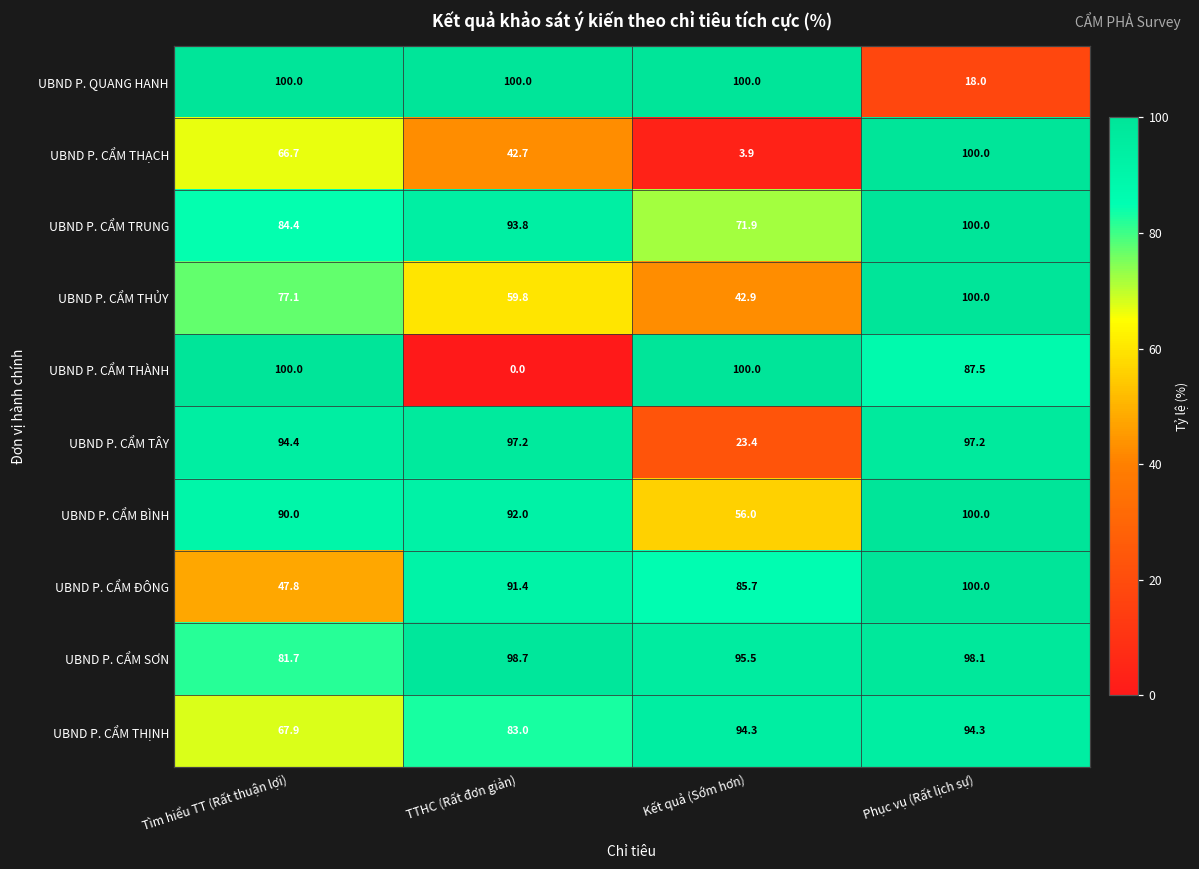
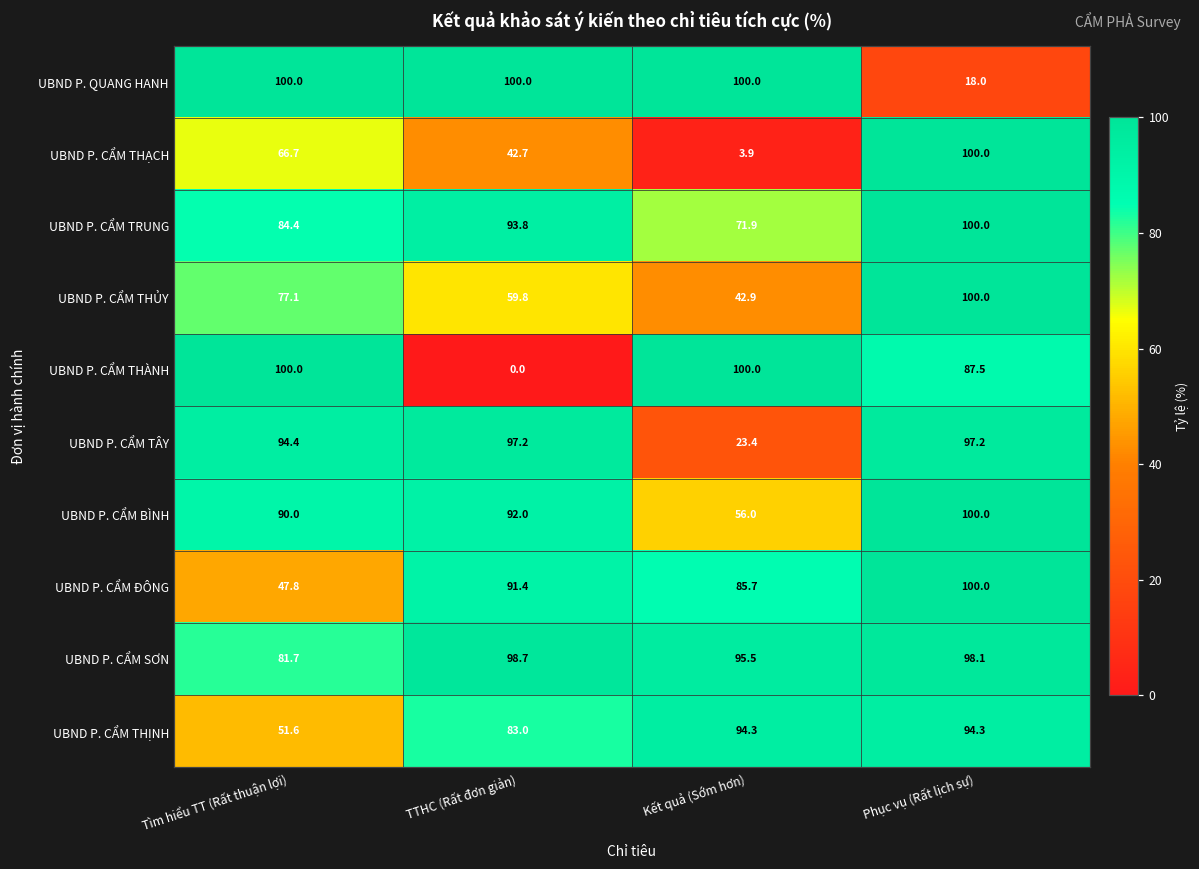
  {
    "UBND P. QUANG HANH": {
      "Tìm hiểu TT (Rất thuận lợi)": 100.0,
      "TTHC (Rất đơn giản)": 100.0,
      "Kết quả (Sớm hơn)": 100.0,
      "Phục vụ (Rất lịch sự)": 18.0
    },
    "UBND P. CẨM THẠCH": {
      "Tìm hiểu TT (Rất thuận lợi)": 66.7,
      "TTHC (Rất đơn giản)": 42.7,
      "Kết quả (Sớm hơn)": 3.9,
      "Phục vụ (Rất lịch sự)": 100.0
    },
    "UBND P. CẨM TRUNG": {
      "Tìm hiểu TT (Rất thuận lợi)": 84.4,
      "TTHC (Rất đơn giản)": 93.8,
      "Kết quả (Sớm hơn)": 71.9,
      "Phục vụ (Rất lịch sự)": 100.0
    },
    "UBND P. CẨM THỦY": {
      "Tìm hiểu TT (Rất thuận lợi)": 77.1,
      "TTHC (Rất đơn giản)": 59.8,
      "Kết quả (Sớm hơn)": 42.9,
      "Phục vụ (Rất lịch sự)": 100.0
    },
    "UBND P. CẨM THÀNH": {
      "Tìm hiểu TT (Rất thuận lợi)": 100.0,
      "TTHC (Rất đơn giản)": 0.0,
      "Kết quả (Sớm hơn)": 100.0,
      "Phục vụ (Rất lịch sự)": 87.5
    },
    "UBND P. CẨM TÂY": {
      "Tìm hiểu TT (Rất thuận lợi)": 94.4,
      "TTHC (Rất đơn giản)": 97.2,
      "Kết quả (Sớm hơn)": 23.4,
      "Phục vụ (Rất lịch sự)": 97.2
    },
    "UBND P. CẨM BÌNH": {
      "Tìm hiểu TT (Rất thuận lợi)": 90.0,
      "TTHC (Rất đơn giản)": 92.0,
      "Kết quả (Sớm hơn)": 56.0,
      "Phục vụ (Rất lịch sự)": 100.0
    },
    "UBND P. CẨM ĐÔNG": {
      "Tìm hiểu TT (Rất thuận lợi)": 47.8,
      "TTHC (Rất đơn giản)": 91.4,
      "Kết quả (Sớm hơn)": 85.7,
      "Phục vụ (Rất lịch sự)": 100.0
    },
    "UBND P. CẨM SƠN": {
      "Tìm hiểu TT (Rất thuận lợi)": 81.7,
      "TTHC (Rất đơn giản)": 98.7,
      "Kết quả (Sớm hơn)": 95.5,
      "Phục vụ (Rất lịch sự)": 98.1
    },
    "UBND P. CẨM THỊNH": {
-     "Tìm hiểu TT (Rất thuận lợi)": 67.9,
+     "Tìm hiểu TT (Rất thuận lợi)": 51.6,
      "TTHC (Rất đơn giản)": 83.0,
      "Kết quả (Sớm hơn)": 94.3,
      "Phục vụ (Rất lịch sự)": 94.3
    }
  }
